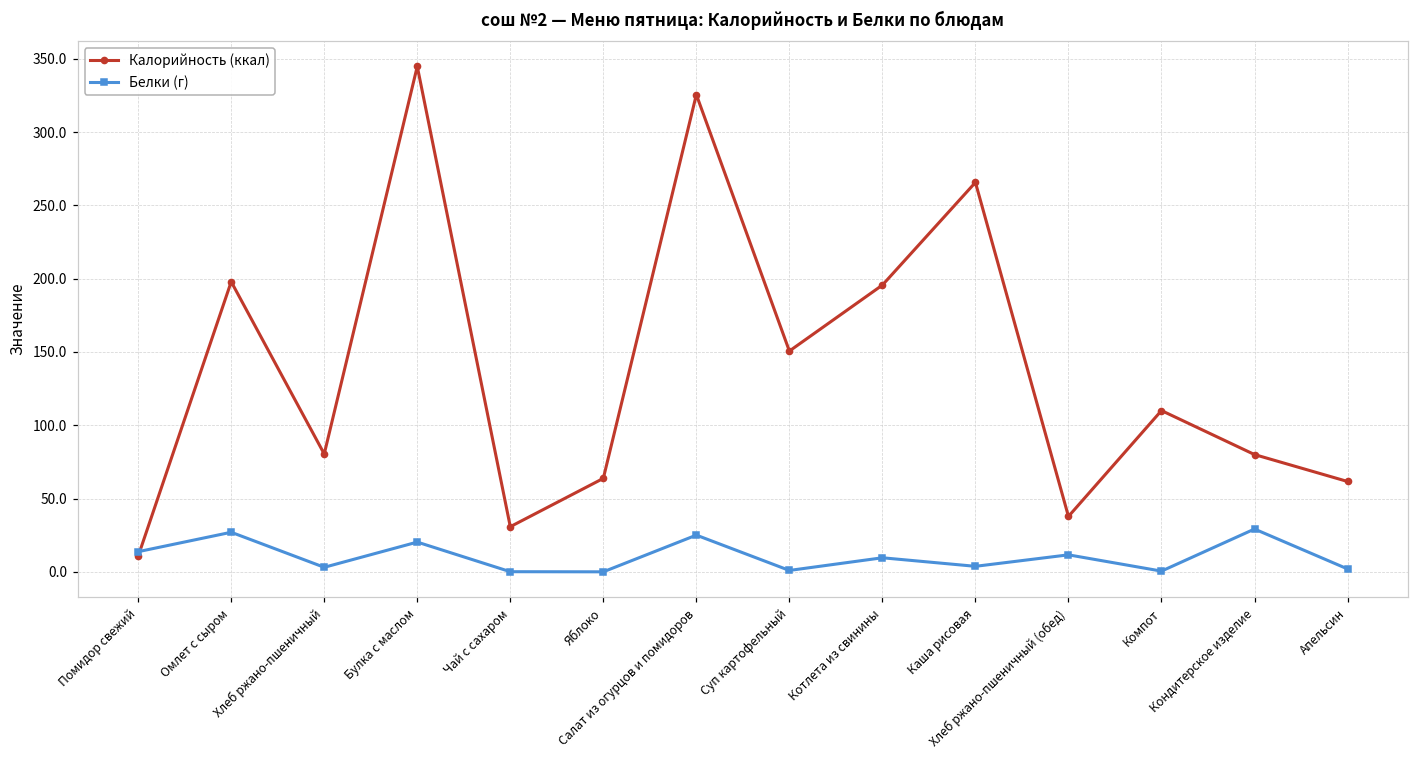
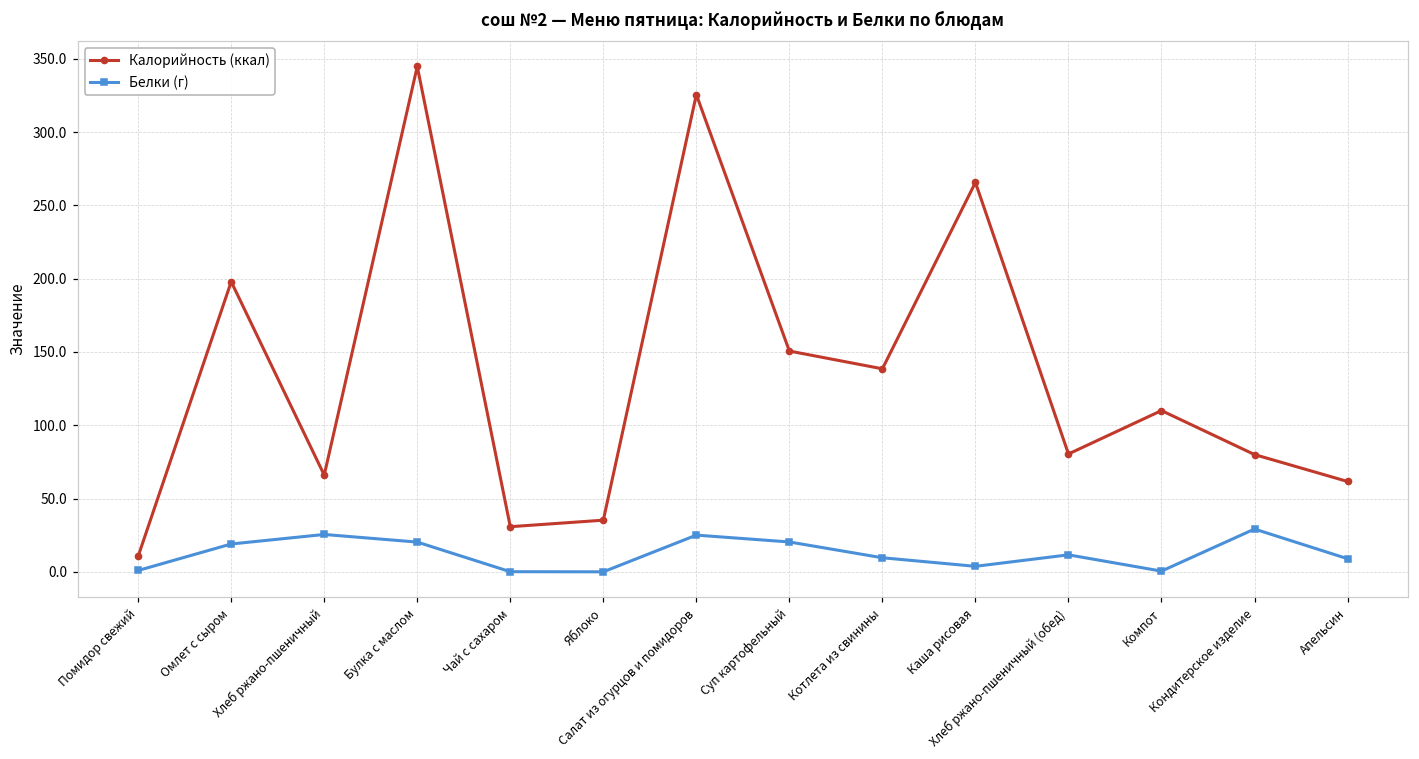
  {
    "Калорийность (ккал)": {
      "Помидор свежий": 11,
      "Омлет с сыром": 198,
-     "Хлеб ржано-пшеничный": 80,
+     "Хлеб ржано-пшеничный": 66,
      "Булка с маслом": 345,
      "Чай с сахаром": 31,
-     "Яблоко": 64,
+     "Яблоко": 35,
      "Салат из огурцов и помидоров": 326,
      "Суп картофельный": 151,
-     "Котлета из свинины": 196,
+     "Котлета из свинины": 139,
      "Каша рисовая": 266,
-     "Хлеб ржано-пшеничный (обед)": 38,
+     "Хлеб ржано-пшеничный (обед)": 80,
      "Компот": 110,
      "Кондитерское изделие": 80,
      "Апельсин": 62
    },
    "Белки (г)": {
-     "Помидор свежий": 14,
-     "Омлет с сыром": 27,
-     "Хлеб ржано-пшеничный": 3,
+     "Помидор свежий": 1,
+     "Омлет с сыром": 19,
+     "Хлеб ржано-пшеничный": 26,
      "Булка с маслом": 20,
      "Чай с сахаром": 0,
      "Яблоко": 0,
      "Салат из огурцов и помидоров": 25,
-     "Суп картофельный": 1,
+     "Суп картофельный": 20,
      "Котлета из свинины": 10,
      "Каша рисовая": 4,
      "Хлеб ржано-пшеничный (обед)": 12,
      "Компот": 1,
      "Кондитерское изделие": 29,
-     "Апельсин": 2
+     "Апельсин": 9
    }
  }
